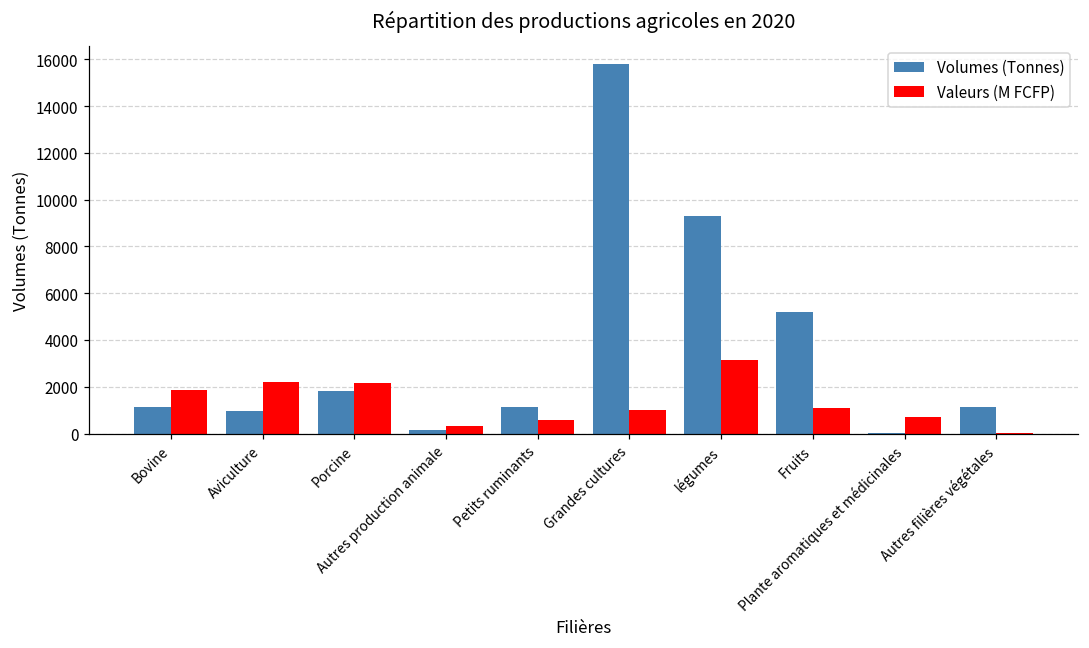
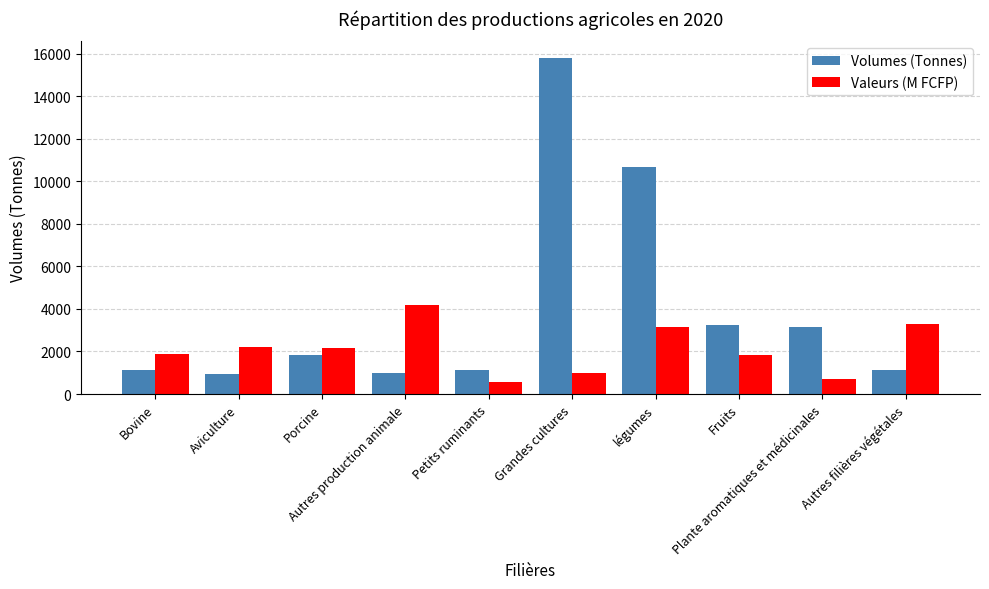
  {
    "Volumes (Tonnes)": {
      "Bovine": 1100,
      "Aviculture": 900,
      "Porcine": 1800,
-     "Autres production animale": 200,
+     "Autres production animale": 1000,
      "Petits ruminants": 1100,
      "Grandes cultures": 15800,
-     "légumes": 9300,
-     "Fruits": 5200,
-     "Plante aromatiques et médicinales": 0,
+     "légumes": 10700,
+     "Fruits": 3200,
+     "Plante aromatiques et médicinales": 3100,
      "Autres filières végétales": 1100
    },
    "Valeurs (M FCFP)": {
      "Bovine": 1900,
      "Aviculture": 2200,
      "Porcine": 2200,
-     "Autres production animale": 300,
+     "Autres production animale": 4200,
      "Petits ruminants": 600,
      "Grandes cultures": 1000,
      "légumes": 3200,
-     "Fruits": 1100,
+     "Fruits": 1900,
      "Plante aromatiques et médicinales": 700,
-     "Autres filières végétales": 0
+     "Autres filières végétales": 3300
    }
  }
